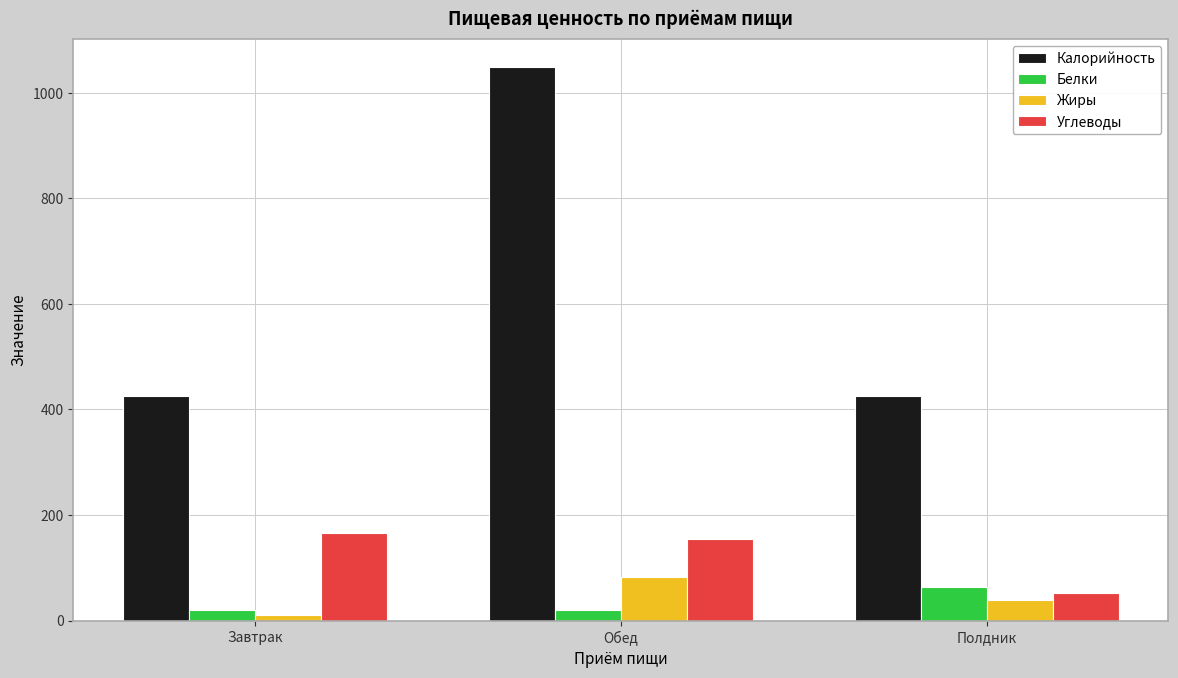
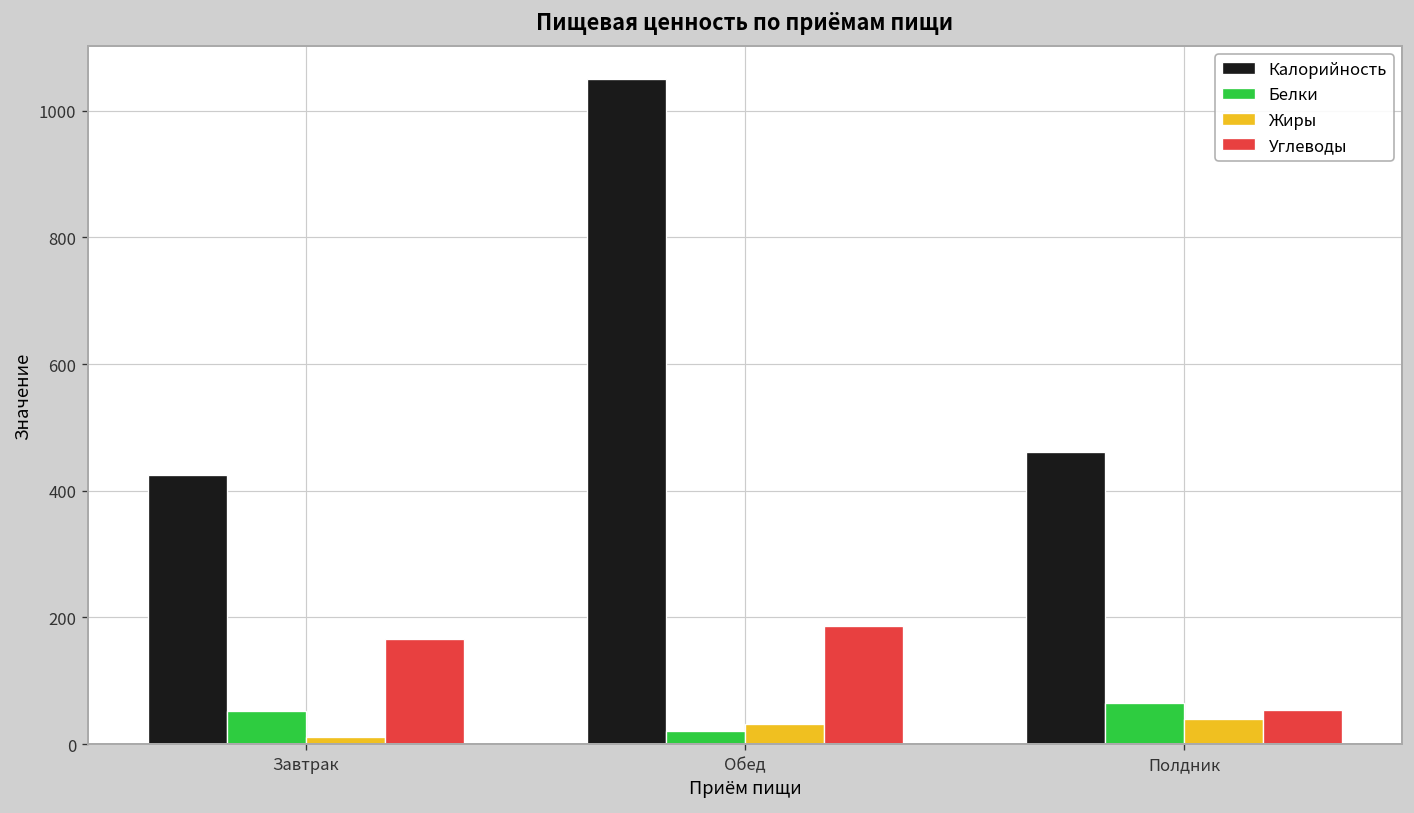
  {
    "Калорийность": {
      "Завтрак": 420,
      "Обед": 1050,
-     "Полдник": 420
+     "Полдник": 460
    },
    "Белки": {
-     "Завтрак": 20,
+     "Завтрак": 50,
      "Обед": 20,
      "Полдник": 60
    },
    "Жиры": {
      "Завтрак": 10,
-     "Обед": 80,
+     "Обед": 30,
      "Полдник": 40
    },
    "Углеводы": {
      "Завтрак": 170,
-     "Обед": 150,
+     "Обед": 190,
      "Полдник": 50
    }
  }
